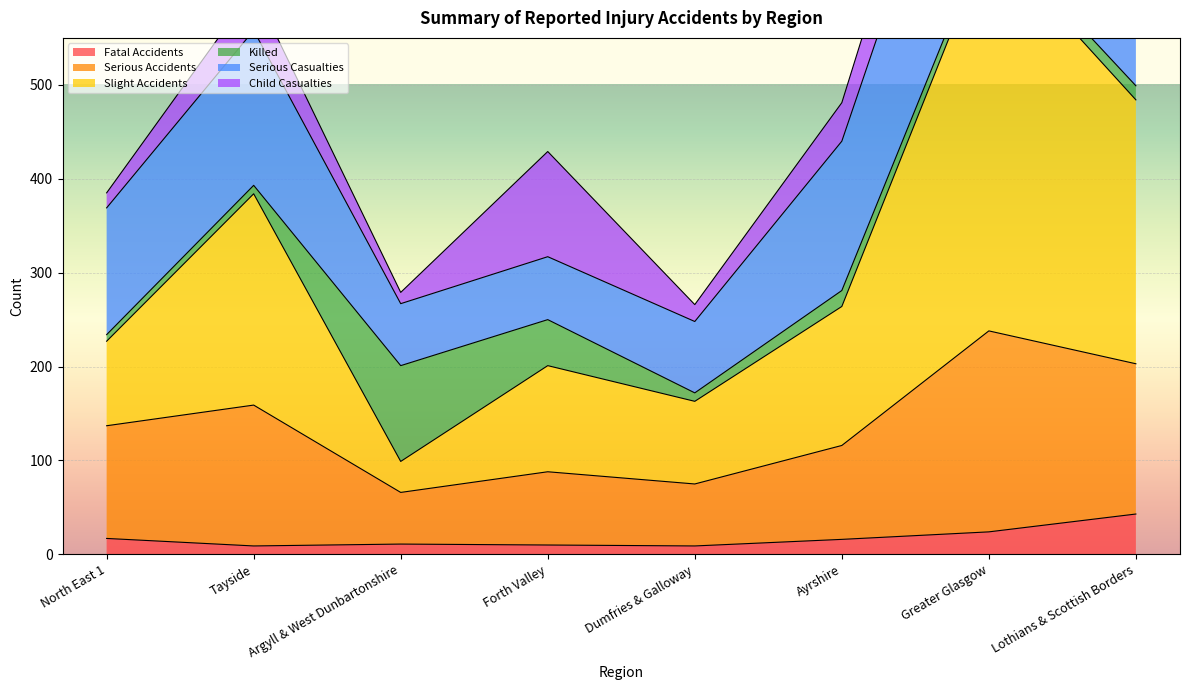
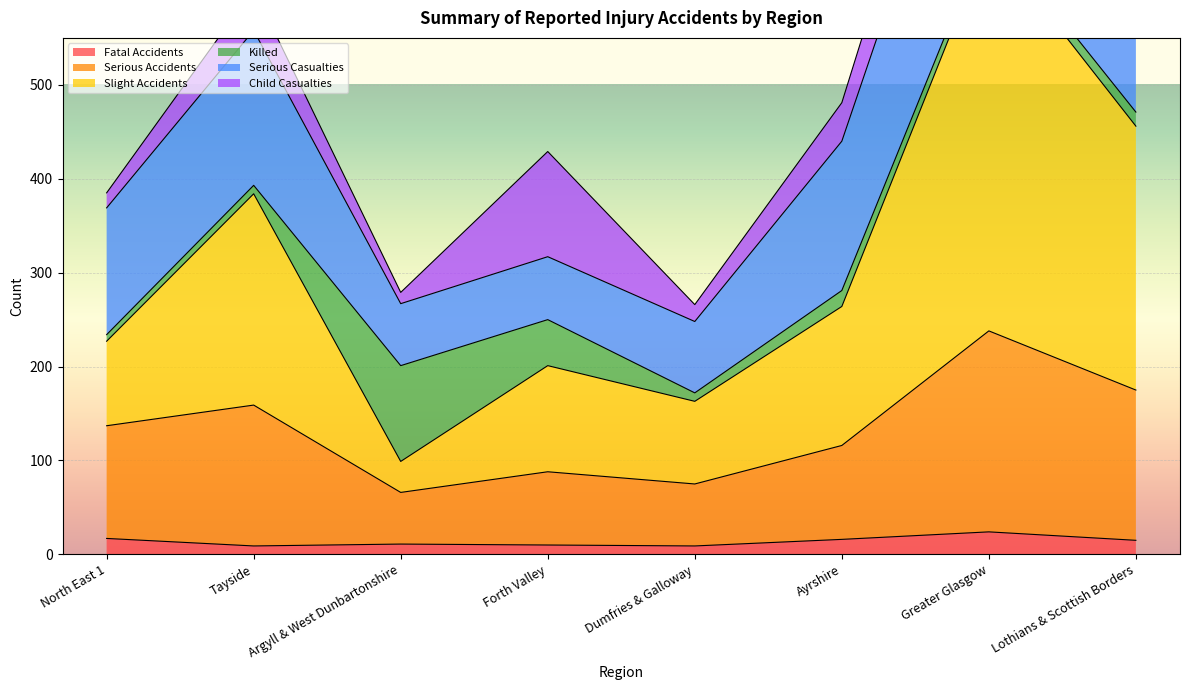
  {
    "Fatal Accidents": {
      "North East 1": 20,
      "Tayside": 10,
      "Argyll & West Dunbartonshire": 10,
      "Forth Valley": 10,
      "Dumfries & Galloway": 10,
      "Ayrshire": 20,
      "Greater Glasgow": 20,
-     "Lothians & Scottish Borders": 40
+     "Lothians & Scottish Borders": 20
    },
    "Serious Accidents": {
      "North East 1": 120,
      "Tayside": 150,
      "Argyll & West Dunbartonshire": 60,
      "Forth Valley": 80,
      "Dumfries & Galloway": 70,
      "Ayrshire": 100,
      "Greater Glasgow": 210,
      "Lothians & Scottish Borders": 160
    },
    "Slight Accidents": {
      "North East 1": 90,
      "Tayside": 230,
      "Argyll & West Dunbartonshire": 30,
      "Forth Valley": 110,
      "Dumfries & Galloway": 90,
      "Ayrshire": 150,
      "Lothians & Scottish Borders": 280
    },
    "Killed": {
      "North East 1": 10,
      "Tayside": 10,
      "Argyll & West Dunbartonshire": 100,
      "Forth Valley": 50,
      "Dumfries & Galloway": 10,
      "Ayrshire": 20,
      "Lothians & Scottish Borders": 20
    },
    "Serious Casualties": {
      "North East 1": 140,
      "Argyll & West Dunbartonshire": 70,
      "Forth Valley": 70,
      "Dumfries & Galloway": 80,
      "Ayrshire": 160
    },
    "Child Casualties": {
      "North East 1": 20,
      "Argyll & West Dunbartonshire": 10,
      "Forth Valley": 110,
      "Dumfries & Galloway": 20,
      "Ayrshire": 40
    }
  }
